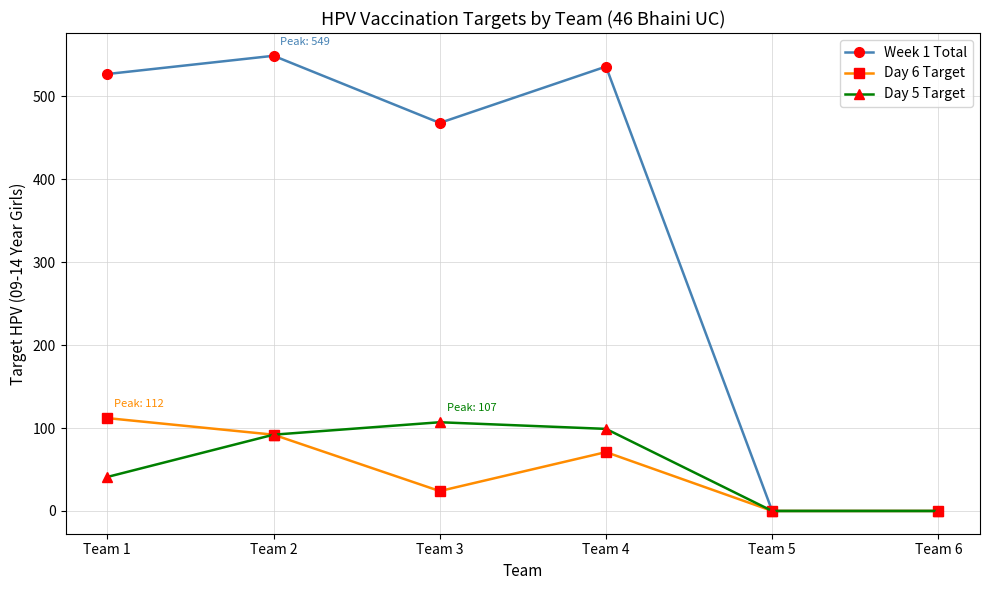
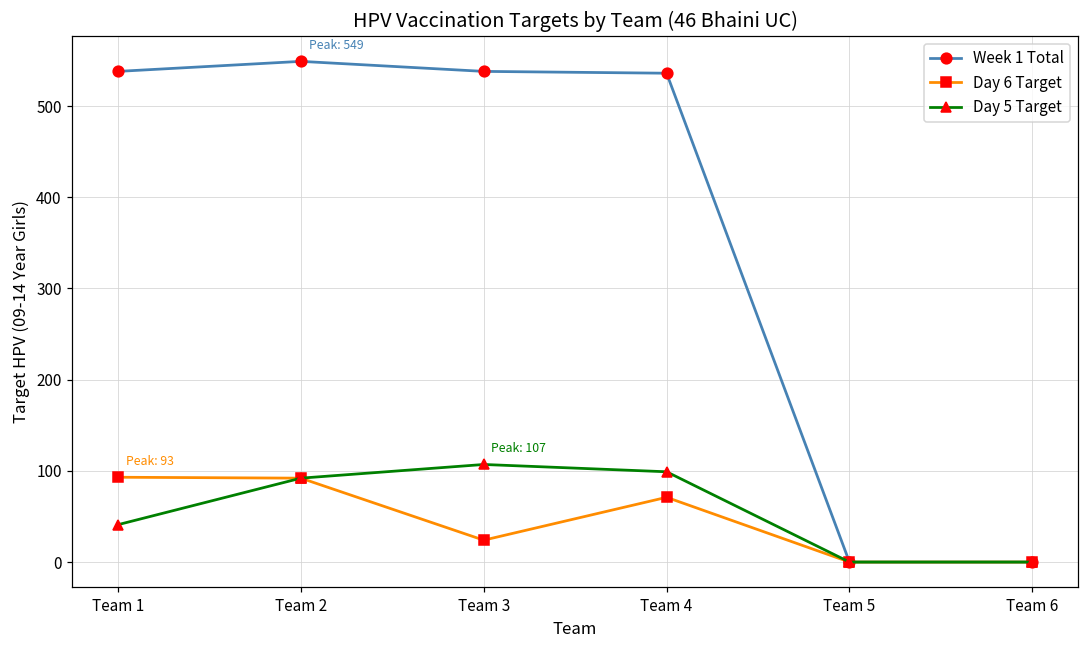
  {
    "Week 1 Total": {
-     "Team 1": 530,
-     "Team 3": 470,
+     "Team 1": 540,
+     "Team 3": 540,
      "Team 4": 540
    },
    "Day 6 Target": {
-     "Team 1": 112
+     "Team 1": 93
    },
    "Day 5 Target": {
      "Team 3": 107
    }
  }
